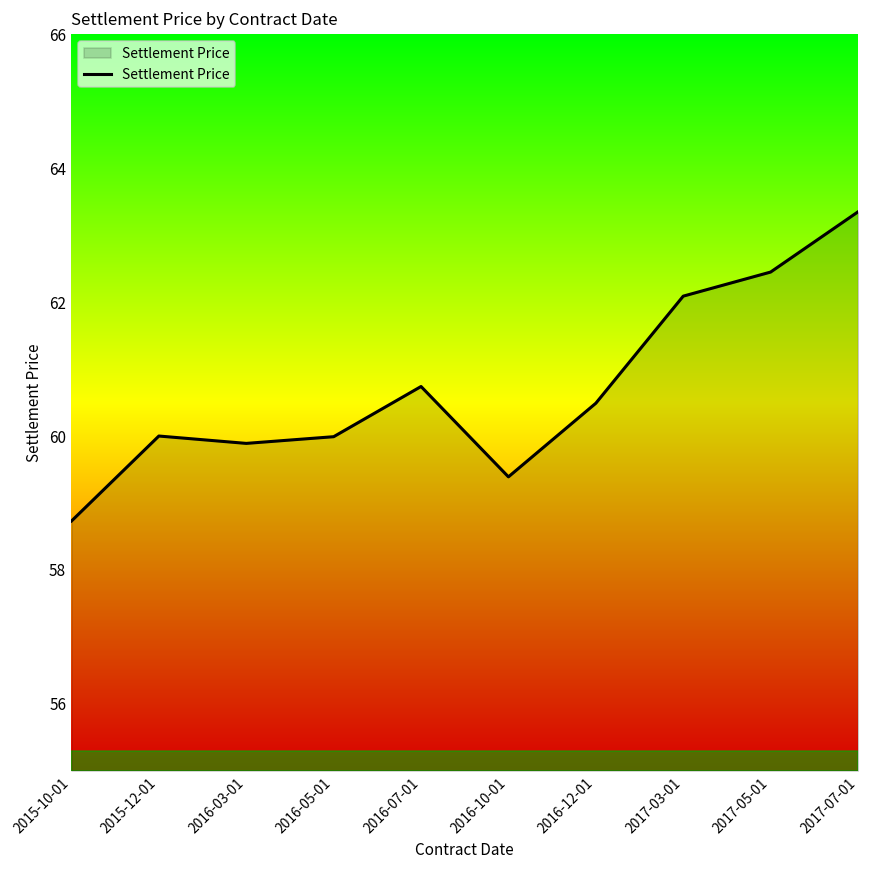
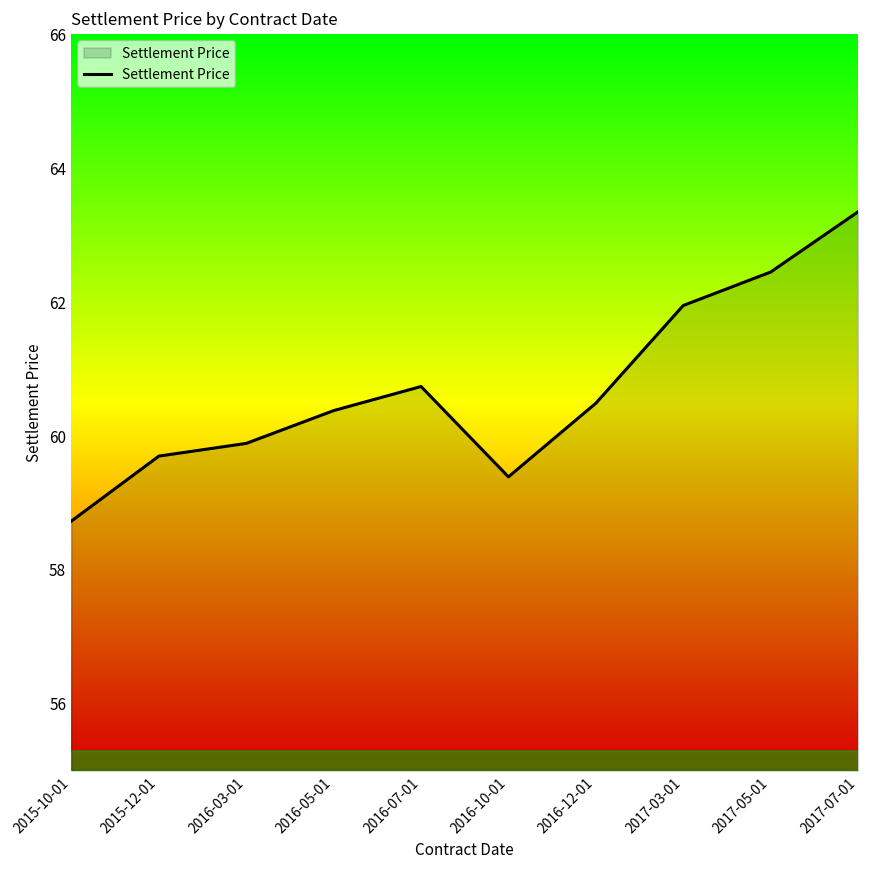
  {
    "2015-10-01": 58.7,
-   "2015-12-01": 60.0,
+   "2015-12-01": 59.7,
    "2016-03-01": 59.9,
-   "2016-05-01": 60.0,
+   "2016-05-01": 60.4,
    "2016-07-01": 60.7,
    "2016-10-01": 59.4,
    "2016-12-01": 60.5,
-   "2017-03-01": 62.1,
+   "2017-03-01": 62.0,
    "2017-05-01": 62.5,
    "2017-07-01": 63.4
  }
